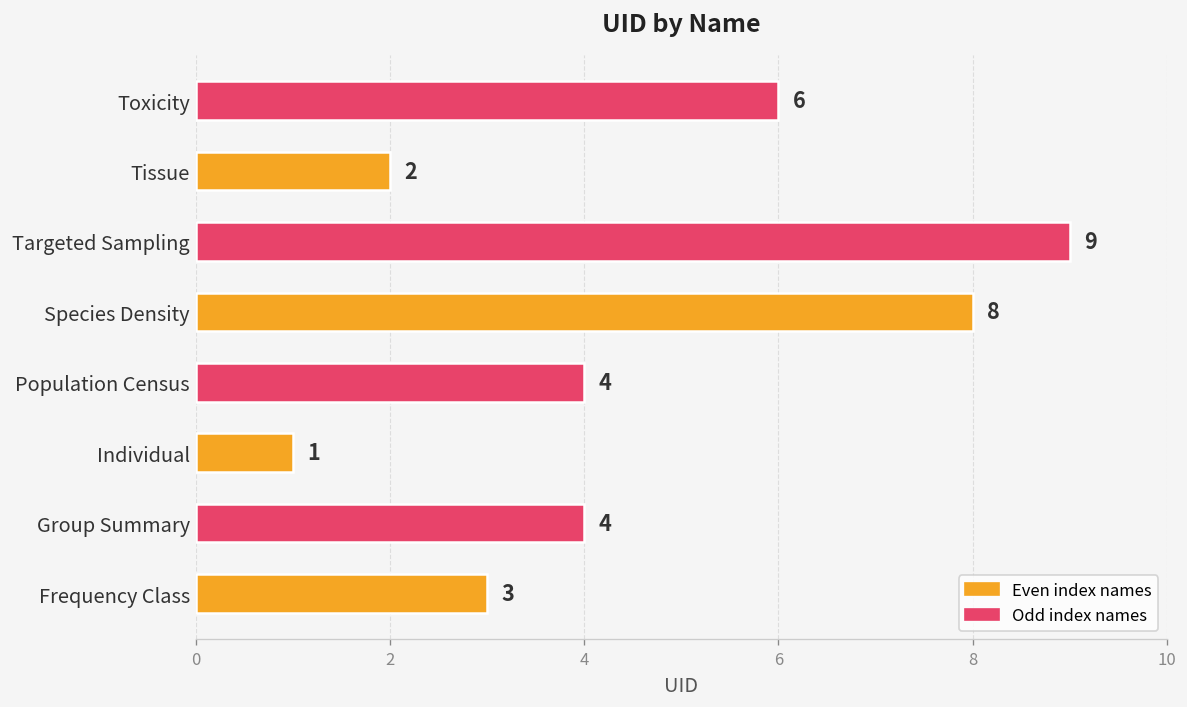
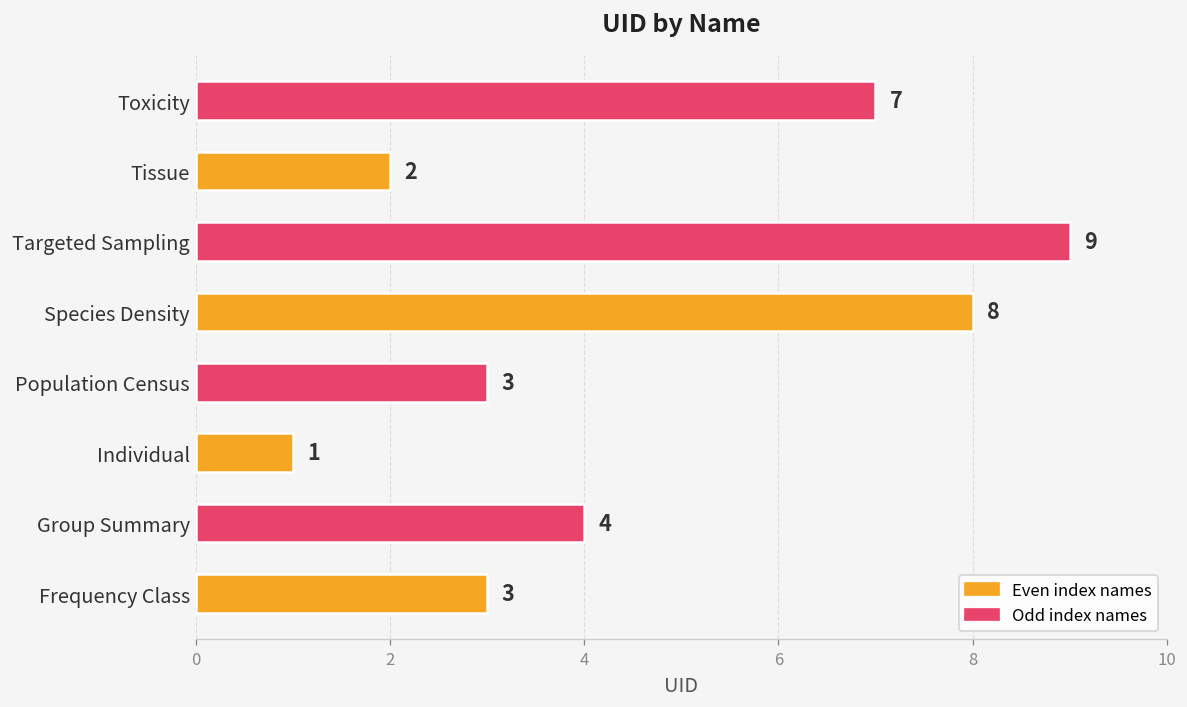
  {
-   "Toxicity": 6,
+   "Toxicity": 7,
    "Tissue": 2,
    "Targeted Sampling": 9,
    "Species Density": 8,
-   "Population Census": 4,
+   "Population Census": 3,
    "Individual": 1,
    "Group Summary": 4,
    "Frequency Class": 3
  }
